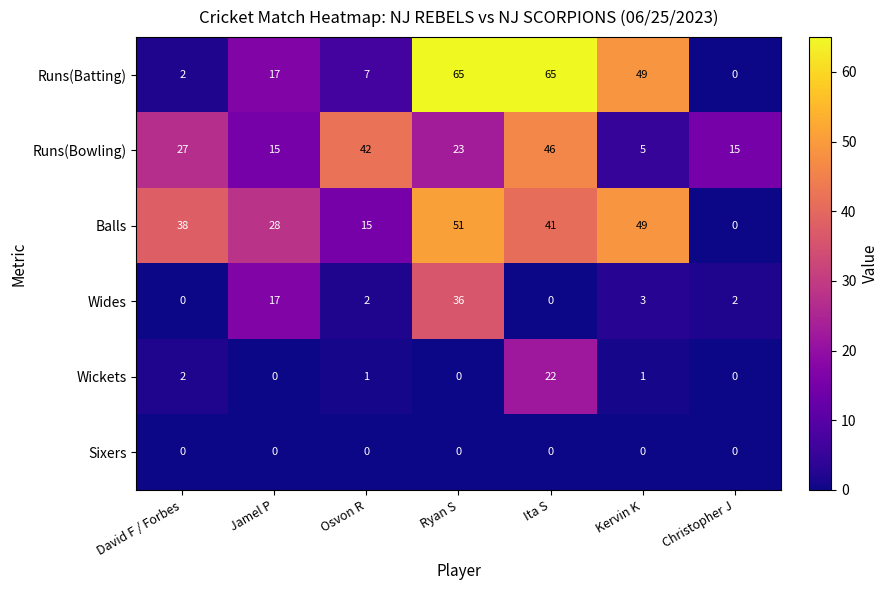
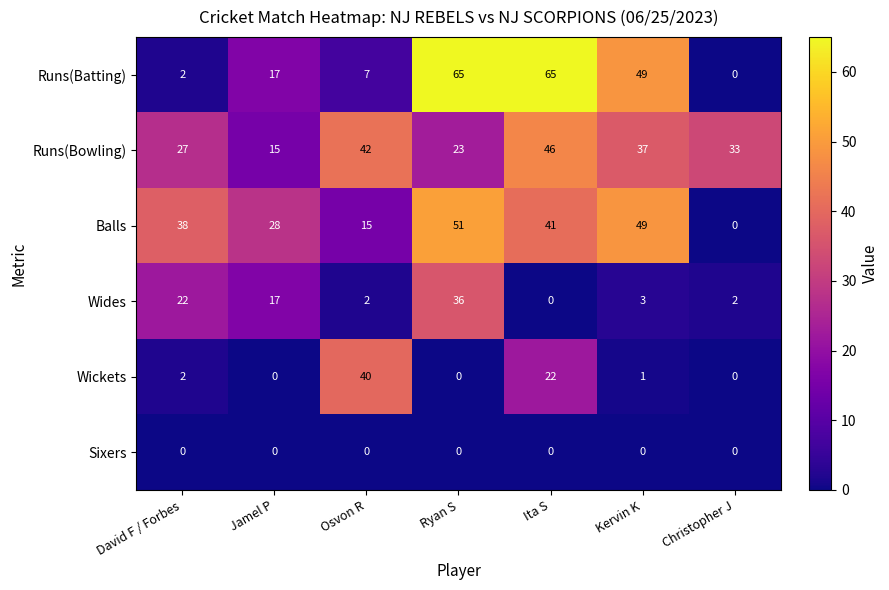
  {
    "Runs(Batting)": {
      "David F / Forbes": 2,
      "Jamel P": 17,
      "Osvon R": 7,
      "Ryan S": 65,
      "Ita S": 65,
      "Kervin K": 49,
      "Christopher J": 0
    },
    "Runs(Bowling)": {
      "David F / Forbes": 27,
      "Jamel P": 15,
      "Osvon R": 42,
      "Ryan S": 23,
      "Ita S": 46,
-     "Kervin K": 5,
-     "Christopher J": 15
+     "Kervin K": 37,
+     "Christopher J": 33
    },
    "Balls": {
      "David F / Forbes": 38,
      "Jamel P": 28,
      "Osvon R": 15,
      "Ryan S": 51,
      "Ita S": 41,
      "Kervin K": 49,
      "Christopher J": 0
    },
    "Wides": {
-     "David F / Forbes": 0,
+     "David F / Forbes": 22,
      "Jamel P": 17,
      "Osvon R": 2,
      "Ryan S": 36,
      "Ita S": 0,
      "Kervin K": 3,
      "Christopher J": 2
    },
    "Wickets": {
      "David F / Forbes": 2,
      "Jamel P": 0,
-     "Osvon R": 1,
+     "Osvon R": 40,
      "Ryan S": 0,
      "Ita S": 22,
      "Kervin K": 1,
      "Christopher J": 0
    },
    "Sixers": {
      "David F / Forbes": 0,
      "Jamel P": 0,
      "Osvon R": 0,
      "Ryan S": 0,
      "Ita S": 0,
      "Kervin K": 0,
      "Christopher J": 0
    }
  }
